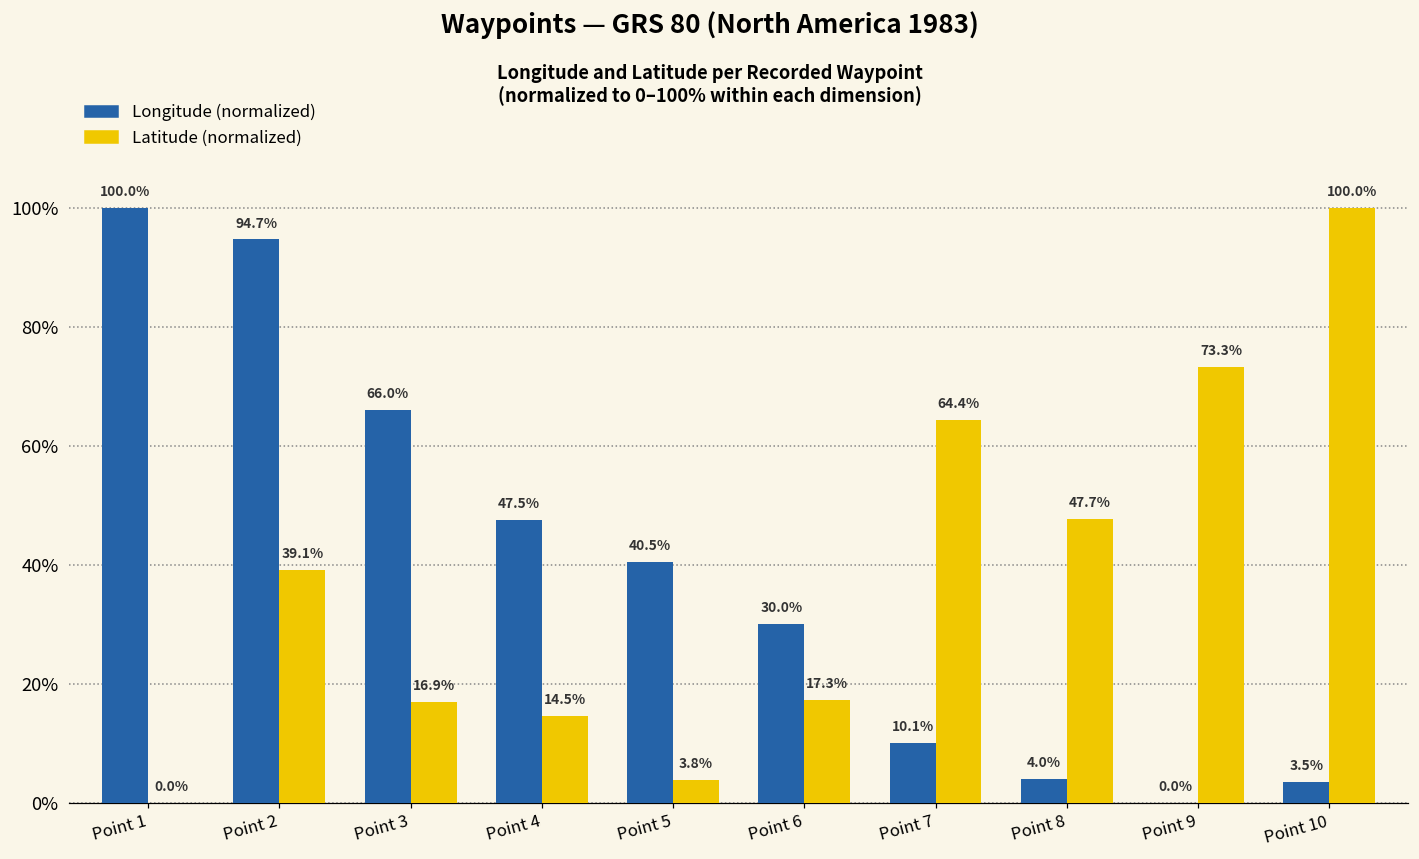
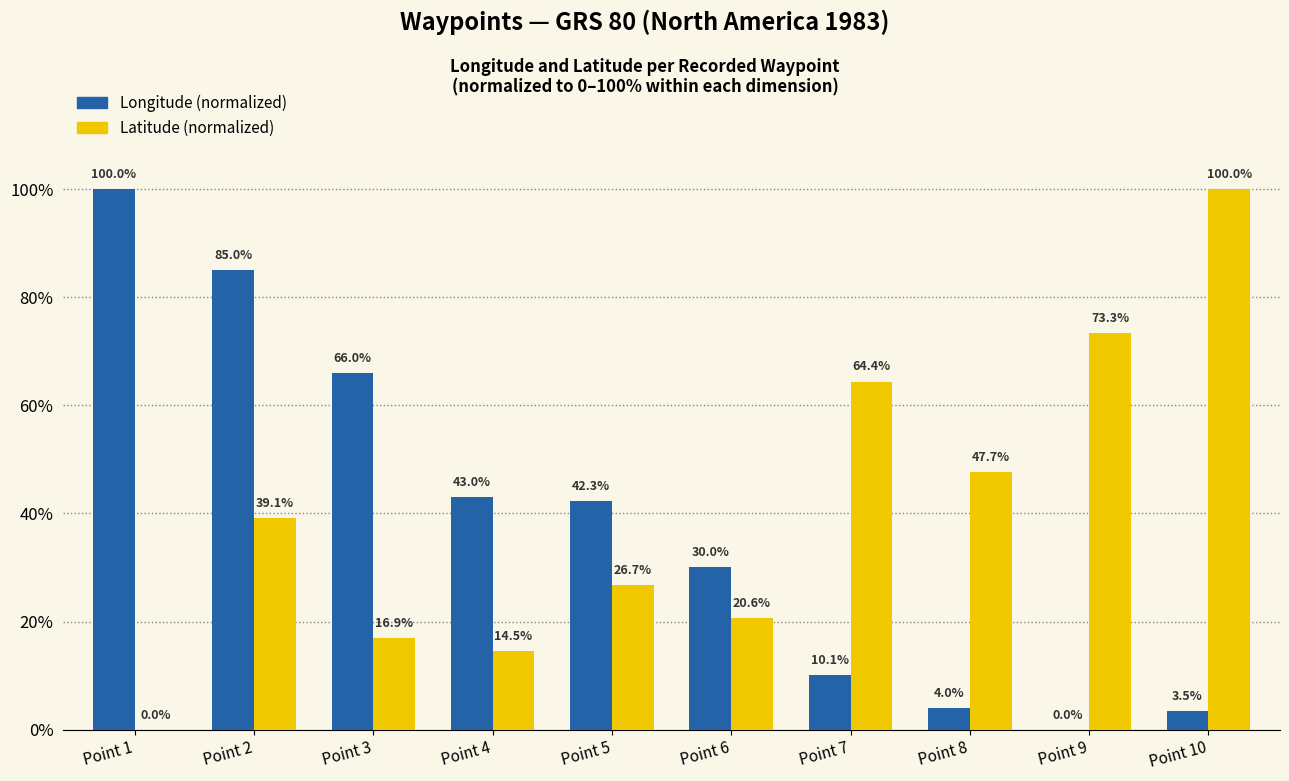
  {
    "Longitude (normalized)": {
      "Point 1": "100.0%",
-     "Point 2": "94.7%",
+     "Point 2": "85.0%",
      "Point 3": "66.0%",
-     "Point 4": "47.5%",
-     "Point 5": "40.5%",
+     "Point 4": "43.0%",
+     "Point 5": "42.3%",
      "Point 6": "30.0%",
      "Point 7": "10.1%",
      "Point 8": "4.0%",
      "Point 9": "0.0%",
      "Point 10": "3.5%"
    },
    "Latitude (normalized)": {
      "Point 1": "0.0%",
      "Point 2": "39.1%",
      "Point 3": "16.9%",
      "Point 4": "14.5%",
-     "Point 5": "3.8%",
-     "Point 6": "17.3%",
+     "Point 5": "26.7%",
+     "Point 6": "20.6%",
      "Point 7": "64.4%",
      "Point 8": "47.7%",
      "Point 9": "73.3%",
      "Point 10": "100.0%"
    }
  }
